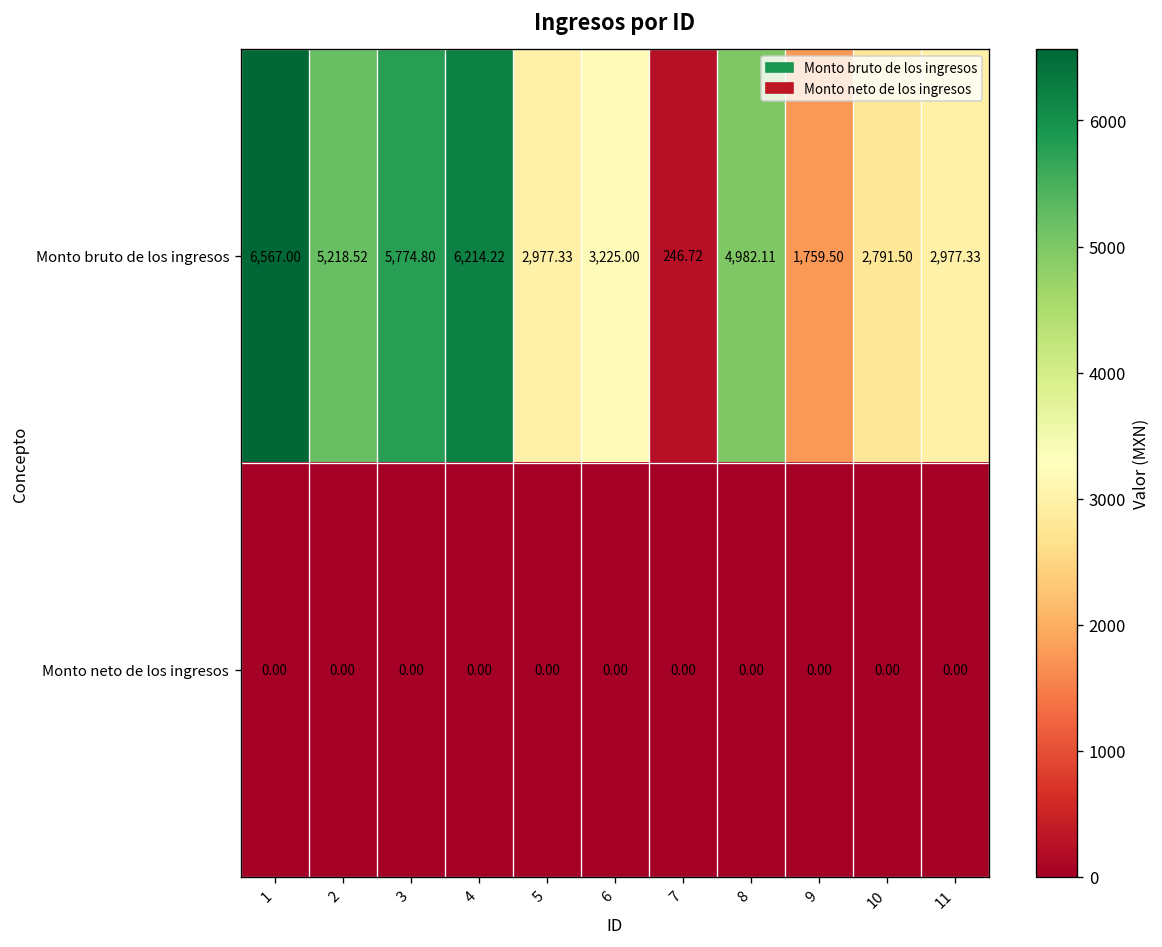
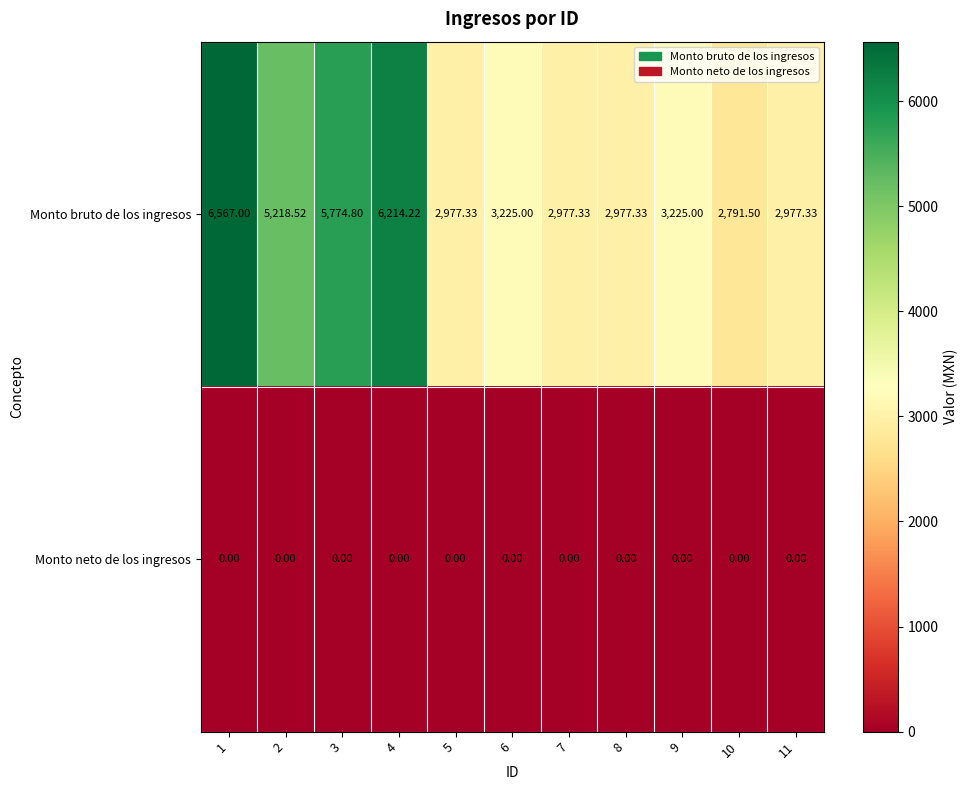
  {
    "Monto bruto de los ingresos": {
      "1": "6,567.00",
      "2": "5,218.52",
      "3": "5,774.80",
      "4": "6,214.22",
      "5": "2,977.33",
      "6": "3,225.00",
-     "7": "246.72",
-     "8": "4,982.11",
-     "9": "1,759.50",
+     "7": "2,977.33",
+     "8": "2,977.33",
+     "9": "3,225.00",
      "10": "2,791.50",
      "11": "2,977.33"
    },
    "Monto neto de los ingresos": {
      "1": "0.00",
      "2": "0.00",
      "3": "0.00",
      "4": "0.00",
      "5": "0.00",
      "6": "0.00",
      "7": "0.00",
      "8": "0.00",
      "9": "0.00",
      "10": "0.00",
      "11": "0.00"
    }
  }
